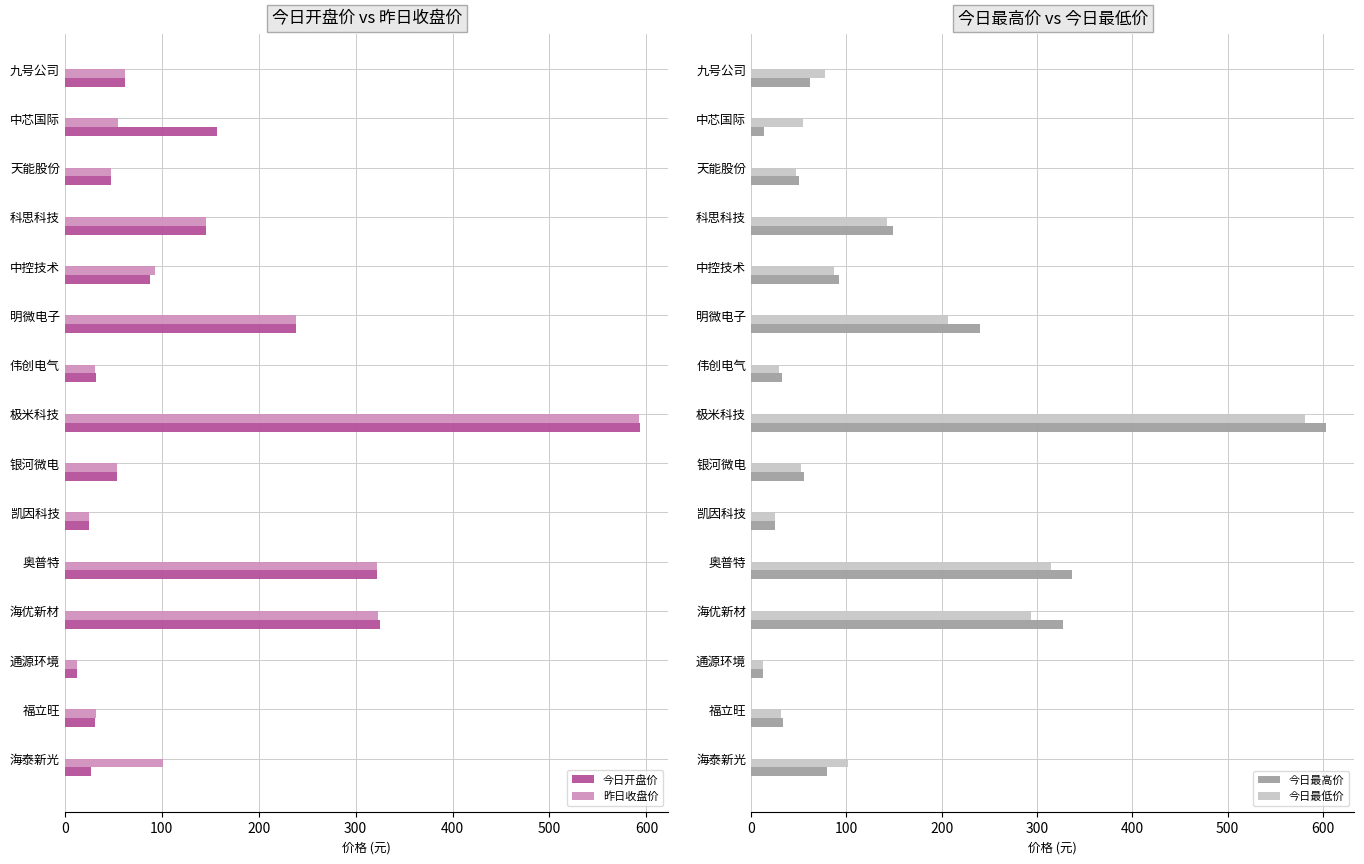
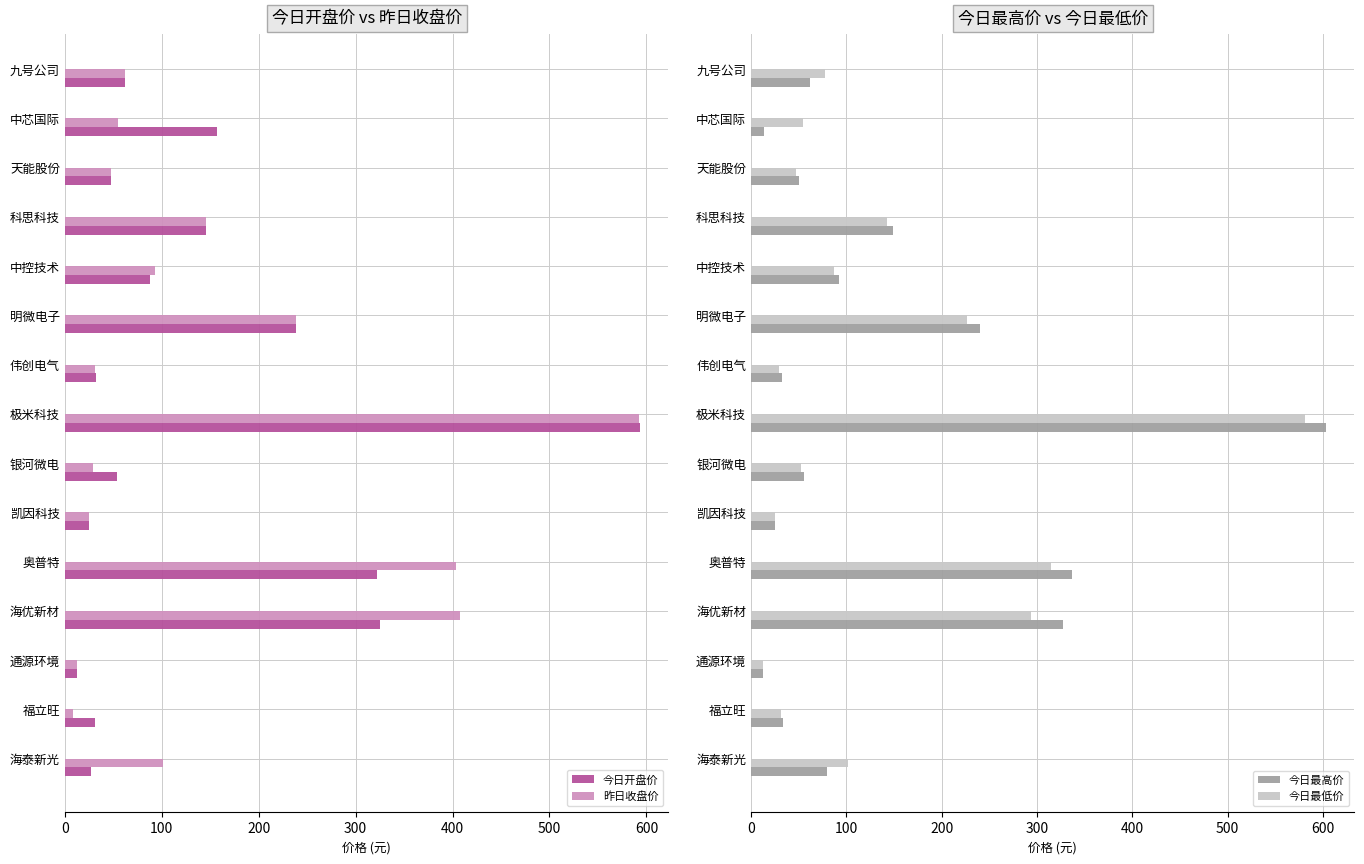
  {
    "今日开盘价 vs 昨日收盘价": {
      "今日开盘价": {
        "九号公司": 60,
        "中芯国际": 160,
        "天能股份": 50,
        "科思科技": 150,
        "中控技术": 90,
        "明微电子": 240,
        "伟创电气": 30,
        "极米科技": 590,
        "银河微电": 50,
        "凯因科技": 30,
        "奥普特": 320,
        "海优新材": 330,
        "通源环境": 10,
        "福立旺": 30,
        "海泰新光": 30
      },
      "昨日收盘价": {
        "九号公司": 60,
        "中芯国际": 50,
        "天能股份": 50,
        "科思科技": 150,
        "中控技术": 90,
        "明微电子": 240,
        "伟创电气": 30,
        "极米科技": 590,
-       "银河微电": 50,
+       "银河微电": 30,
        "凯因科技": 30,
-       "奥普特": 320,
-       "海优新材": 320,
+       "奥普特": 400,
+       "海优新材": 410,
        "通源环境": 10,
-       "福立旺": 30,
+       "福立旺": 10,
        "海泰新光": 100
      }
    },
    "今日最高价 vs 今日最低价": {
      "今日最高价": {
        "九号公司": 60,
        "中芯国际": 10,
        "天能股份": 50,
        "科思科技": 150,
        "中控技术": 90,
        "明微电子": 240,
        "伟创电气": 30,
        "极米科技": 600,
        "银河微电": 60,
        "凯因科技": 30,
        "奥普特": 340,
        "海优新材": 330,
        "通源环境": 10,
        "福立旺": 30,
        "海泰新光": 80
      },
      "今日最低价": {
        "九号公司": 80,
        "中芯国际": 50,
        "天能股份": 50,
        "科思科技": 140,
        "中控技术": 90,
-       "明微电子": 210,
+       "明微电子": 230,
        "伟创电气": 30,
        "极米科技": 580,
        "银河微电": 50,
        "凯因科技": 30,
        "奥普特": 310,
        "海优新材": 290,
        "通源环境": 10,
        "福立旺": 30,
        "海泰新光": 100
      }
    }
  }
